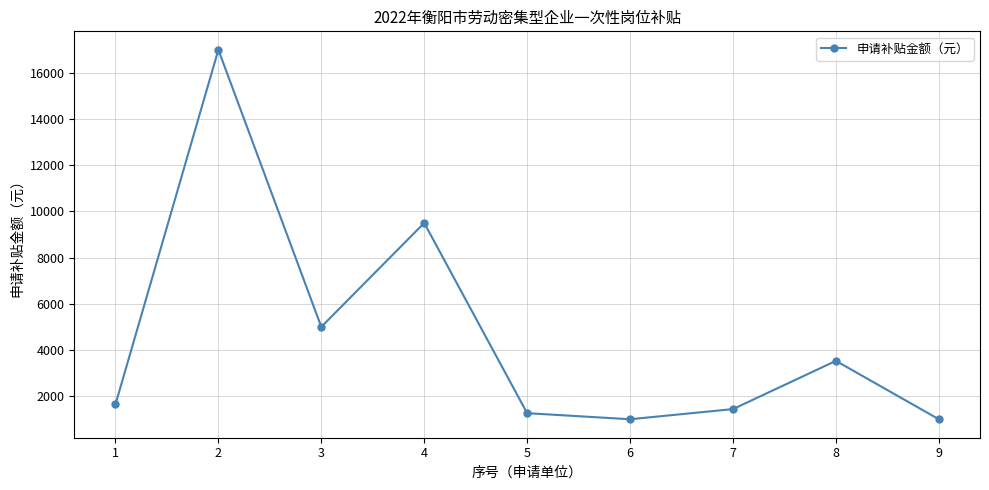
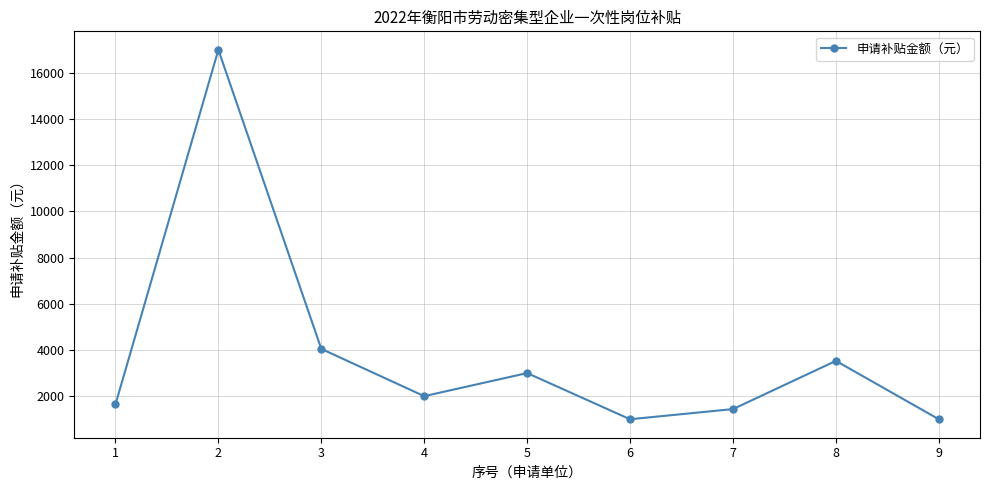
  {
    "1": 1600,
    "2": 17000,
-   "3": 5000,
-   "4": 9500,
-   "5": 1300,
+   "3": 4000,
+   "4": 2000,
+   "5": 3000,
    "6": 1000,
    "7": 1400,
    "8": 3500,
    "9": 1000
  }
